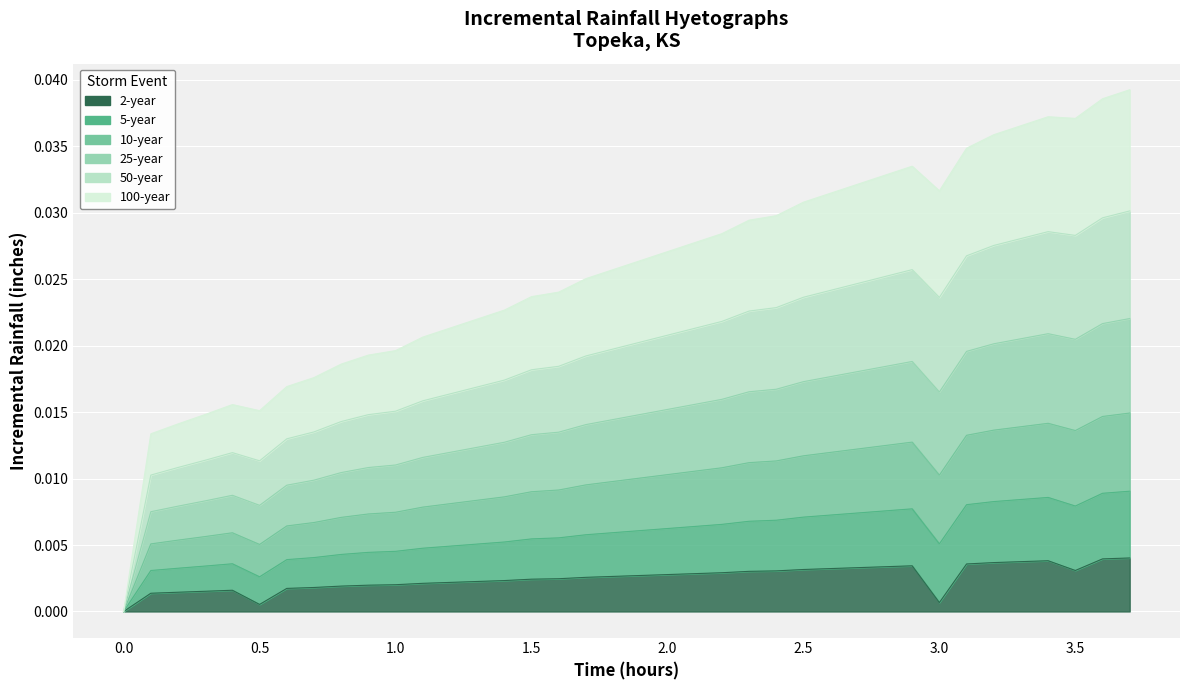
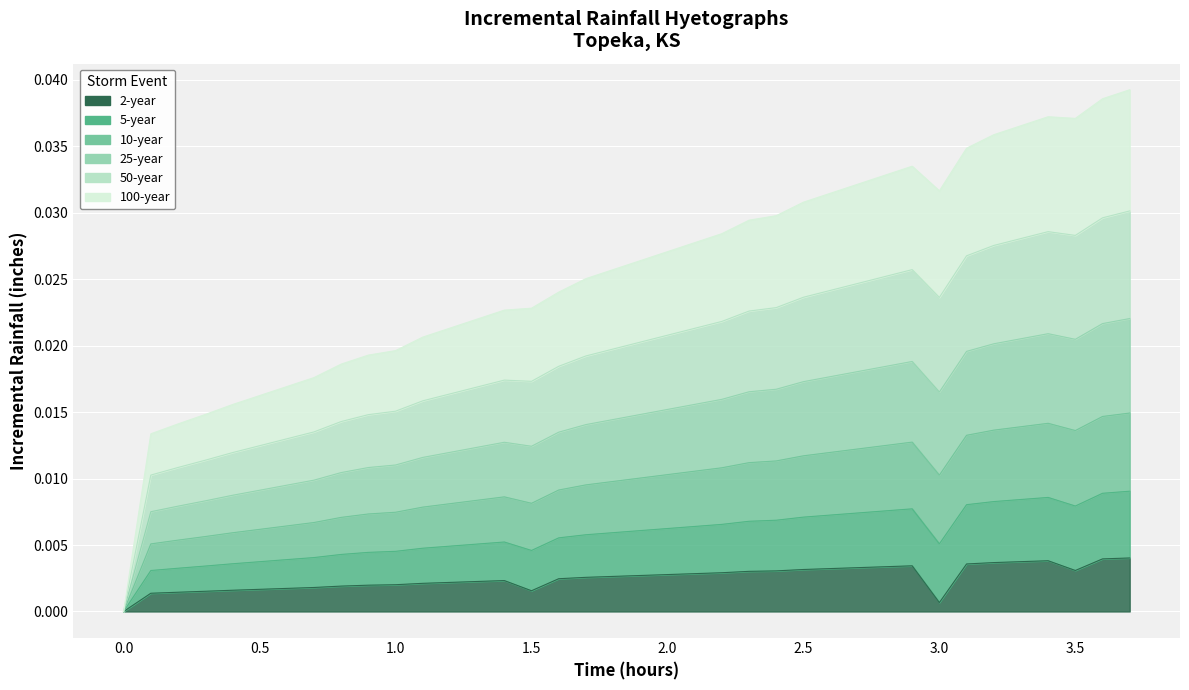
  {
    "2-year": {
-     "0.5": 0.0005,
+     "0.5": 0.0017,
      "1.0": 0.0020,
-     "1.5": 0.0024,
+     "1.5": 0.0016,
      "2.0": 0.0028,
      "2.5": 0.0032,
      "3.0": 0.0007,
      "3.5": 0.0031
    }
  }
